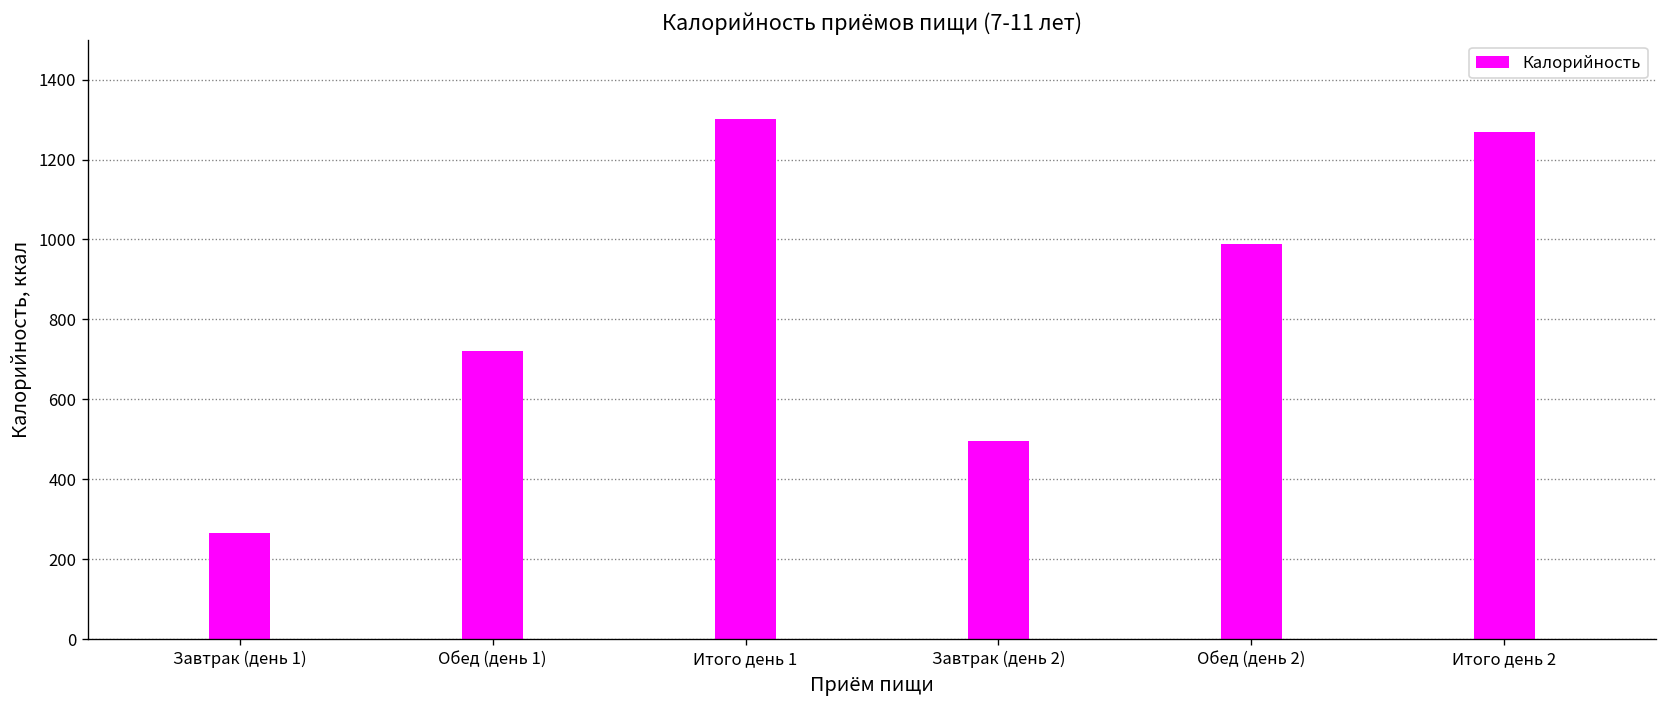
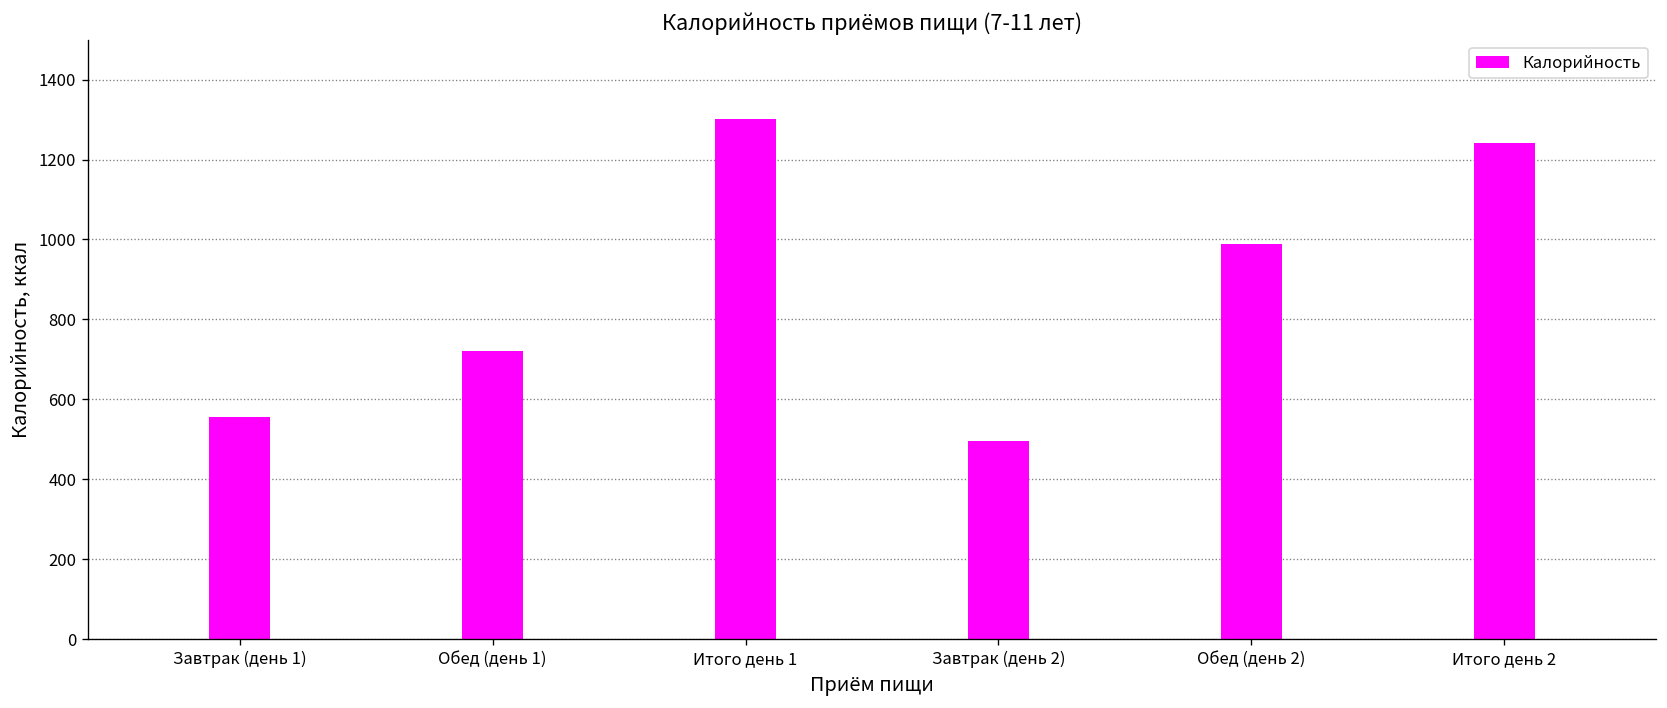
  {
-   "Завтрак (день 1)": 270,
+   "Завтрак (день 1)": 560,
    "Обед (день 1)": 720,
    "Итого день 1": 1300,
    "Завтрак (день 2)": 500,
    "Обед (день 2)": 990,
-   "Итого день 2": 1270
+   "Итого день 2": 1240
  }
